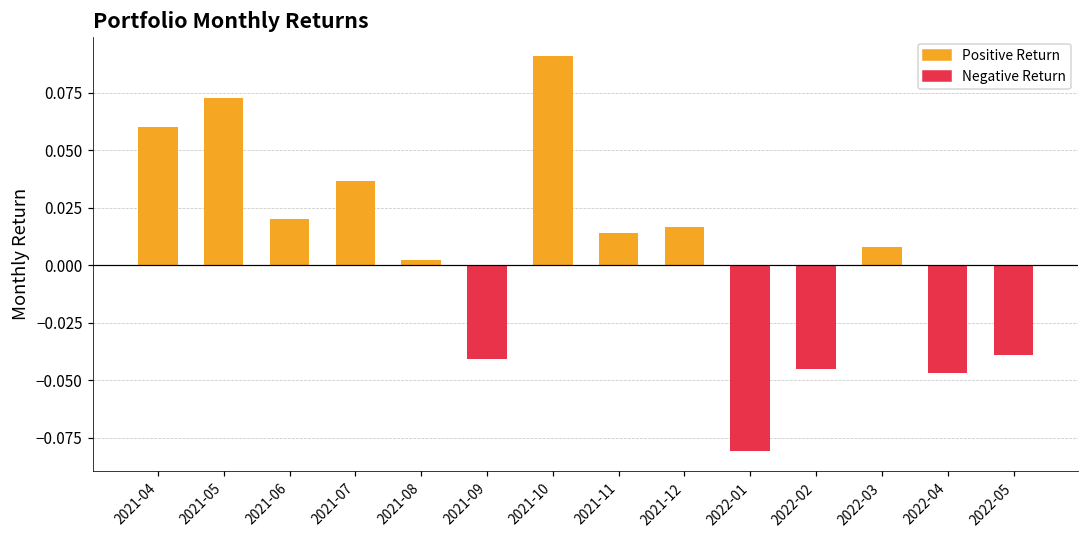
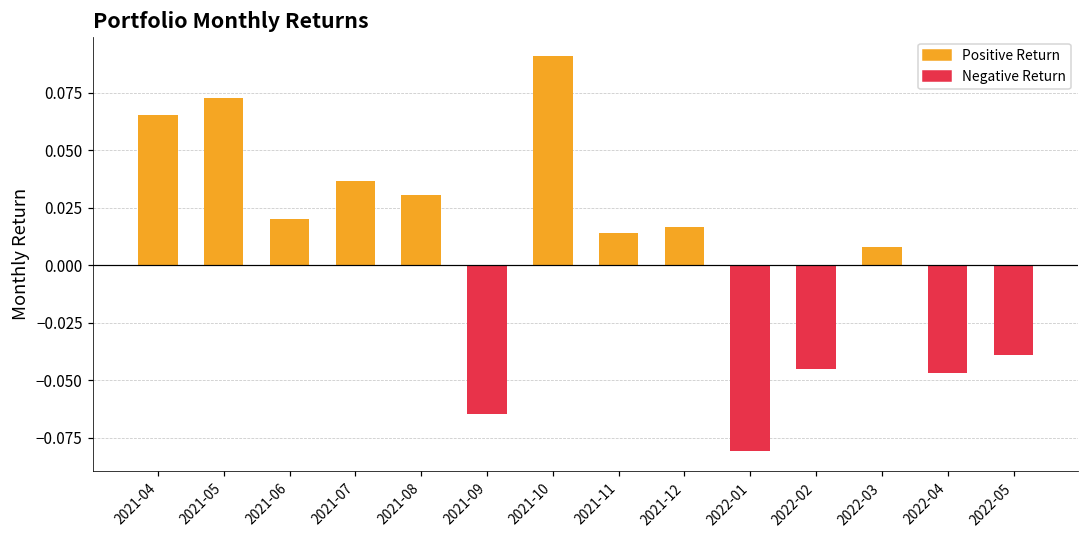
  {
    "Positive Return": {
-     "2021-04": 0.060,
+     "2021-04": 0.065,
      "2021-05": 0.073,
      "2021-06": 0.020,
      "2021-07": 0.037,
-     "2021-08": 0.002,
+     "2021-08": 0.030,
      "2021-09": 0.000,
      "2021-10": 0.091,
      "2021-11": 0.014,
      "2021-12": 0.017,
      "2022-01": 0.000,
      "2022-02": 0.000,
      "2022-03": 0.008,
      "2022-04": 0.000,
      "2022-05": 0.000
    },
    "Negative Return": {
      "2021-04": 0.000,
      "2021-05": 0.000,
      "2021-06": 0.000,
      "2021-07": 0.000,
      "2021-08": 0.000,
-     "2021-09": -0.041,
+     "2021-09": -0.065,
      "2021-10": 0.000,
      "2021-11": 0.000,
      "2021-12": 0.000,
      "2022-01": -0.081,
      "2022-02": -0.045,
      "2022-03": 0.000,
      "2022-04": -0.047,
      "2022-05": -0.039
    }
  }
